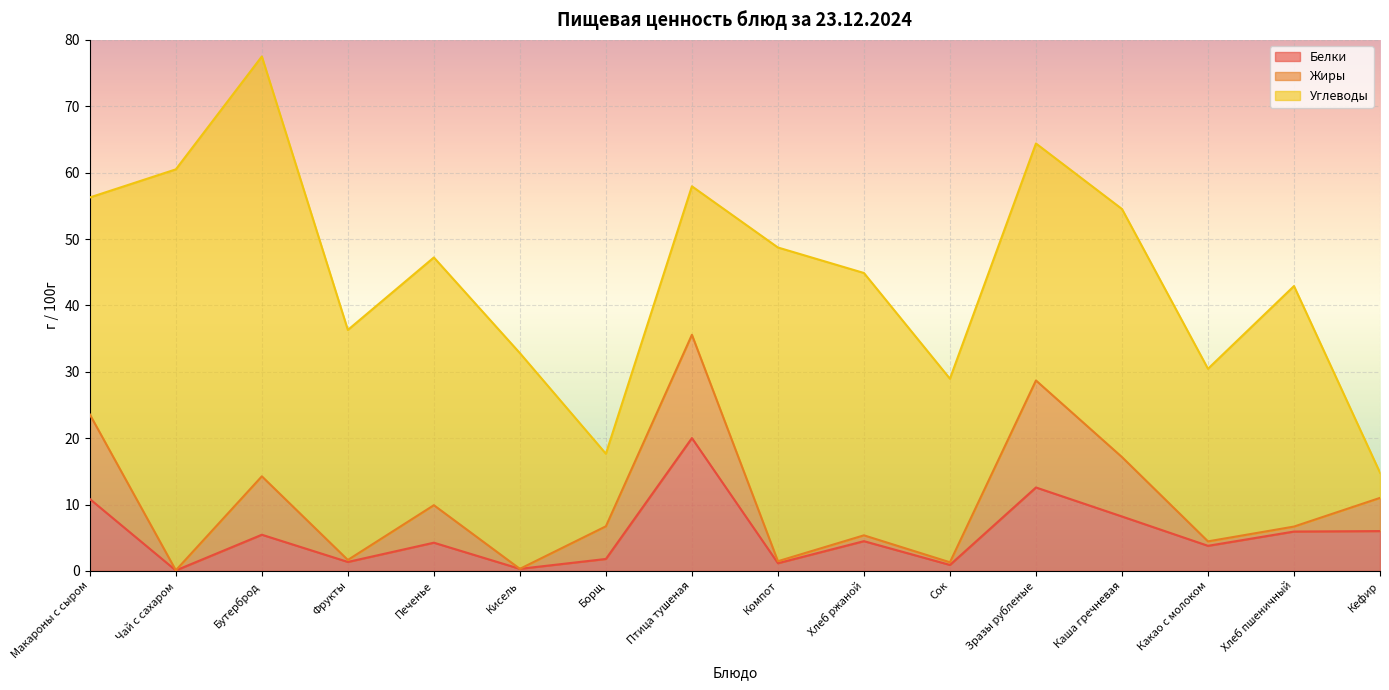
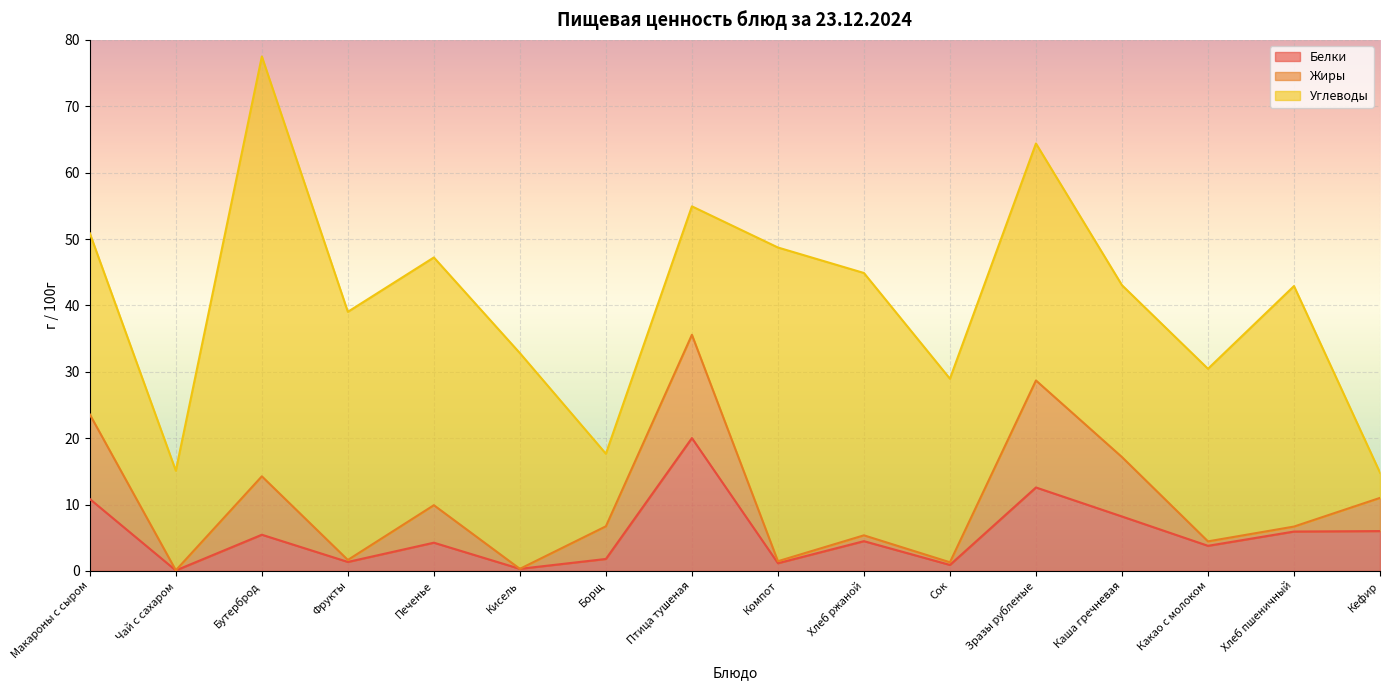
  {
    "Углеводы": {
-     "Макароны с сыром": 33,
-     "Чай с сахаром": 60,
+     "Макароны с сыром": 27,
+     "Чай с сахаром": 15,
      "Бутерброд": 63,
-     "Фрукты": 35,
+     "Фрукты": 37,
      "Печенье": 37,
      "Кисель": 33,
      "Борщ": 11,
-     "Птица тушеная": 22,
+     "Птица тушеная": 19,
      "Компот": 47,
      "Хлеб ржаной": 40,
      "Сок": 28,
      "Зразы рубленые": 36,
-     "Каша гречневая": 37,
+     "Каша гречневая": 26,
      "Какао с молоком": 26,
      "Хлеб пшеничный": 36,
      "Кефир": 4
    }
  }
